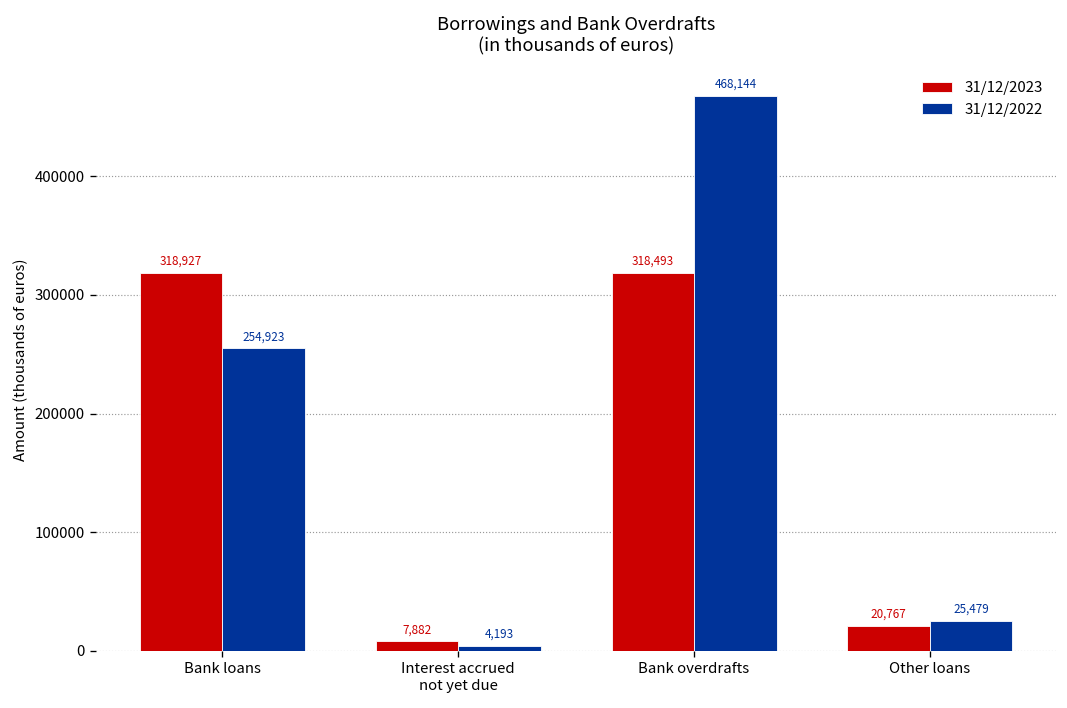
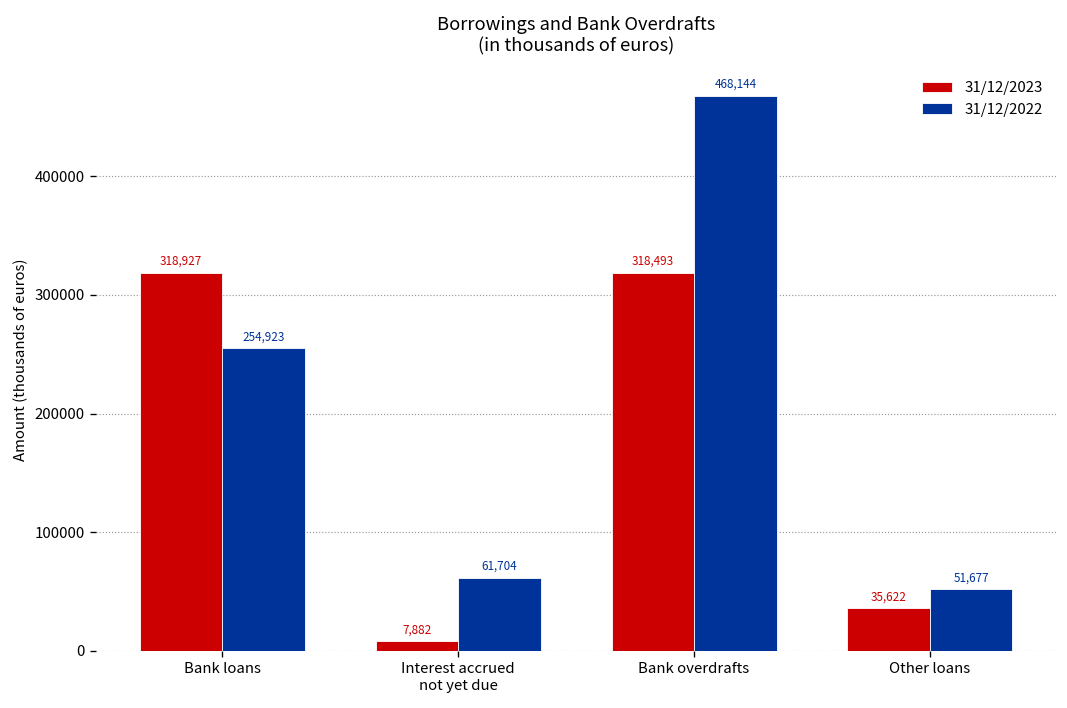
  {
    "31/12/2023": {
      "Bank loans": "318,927",
      "Interest accrued not yet due": "7,882",
      "Bank overdrafts": "318,493",
-     "Other loans": "20,767"
+     "Other loans": "35,622"
    },
    "31/12/2022": {
      "Bank loans": "254,923",
-     "Interest accrued not yet due": "4,193",
+     "Interest accrued not yet due": "61,704",
      "Bank overdrafts": "468,144",
-     "Other loans": "25,479"
+     "Other loans": "51,677"
    }
  }
